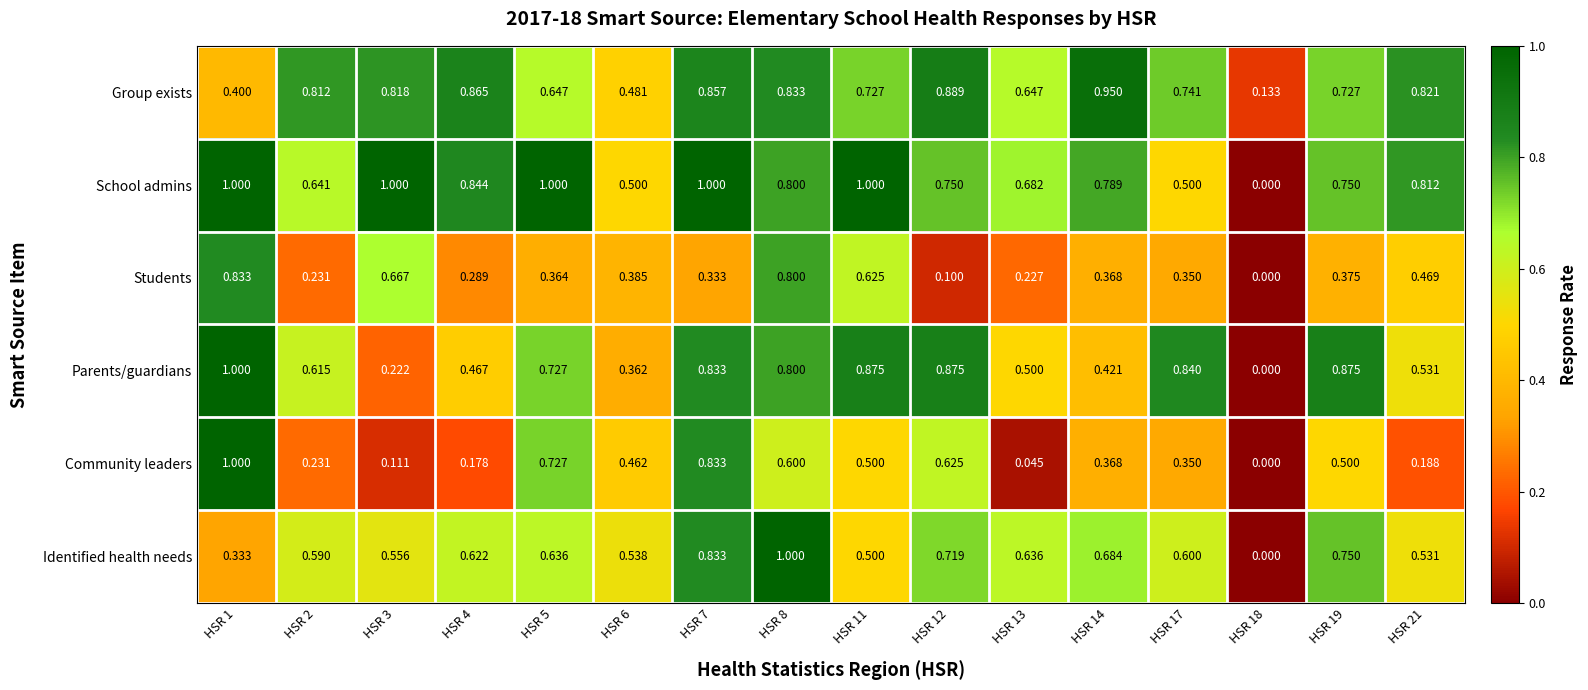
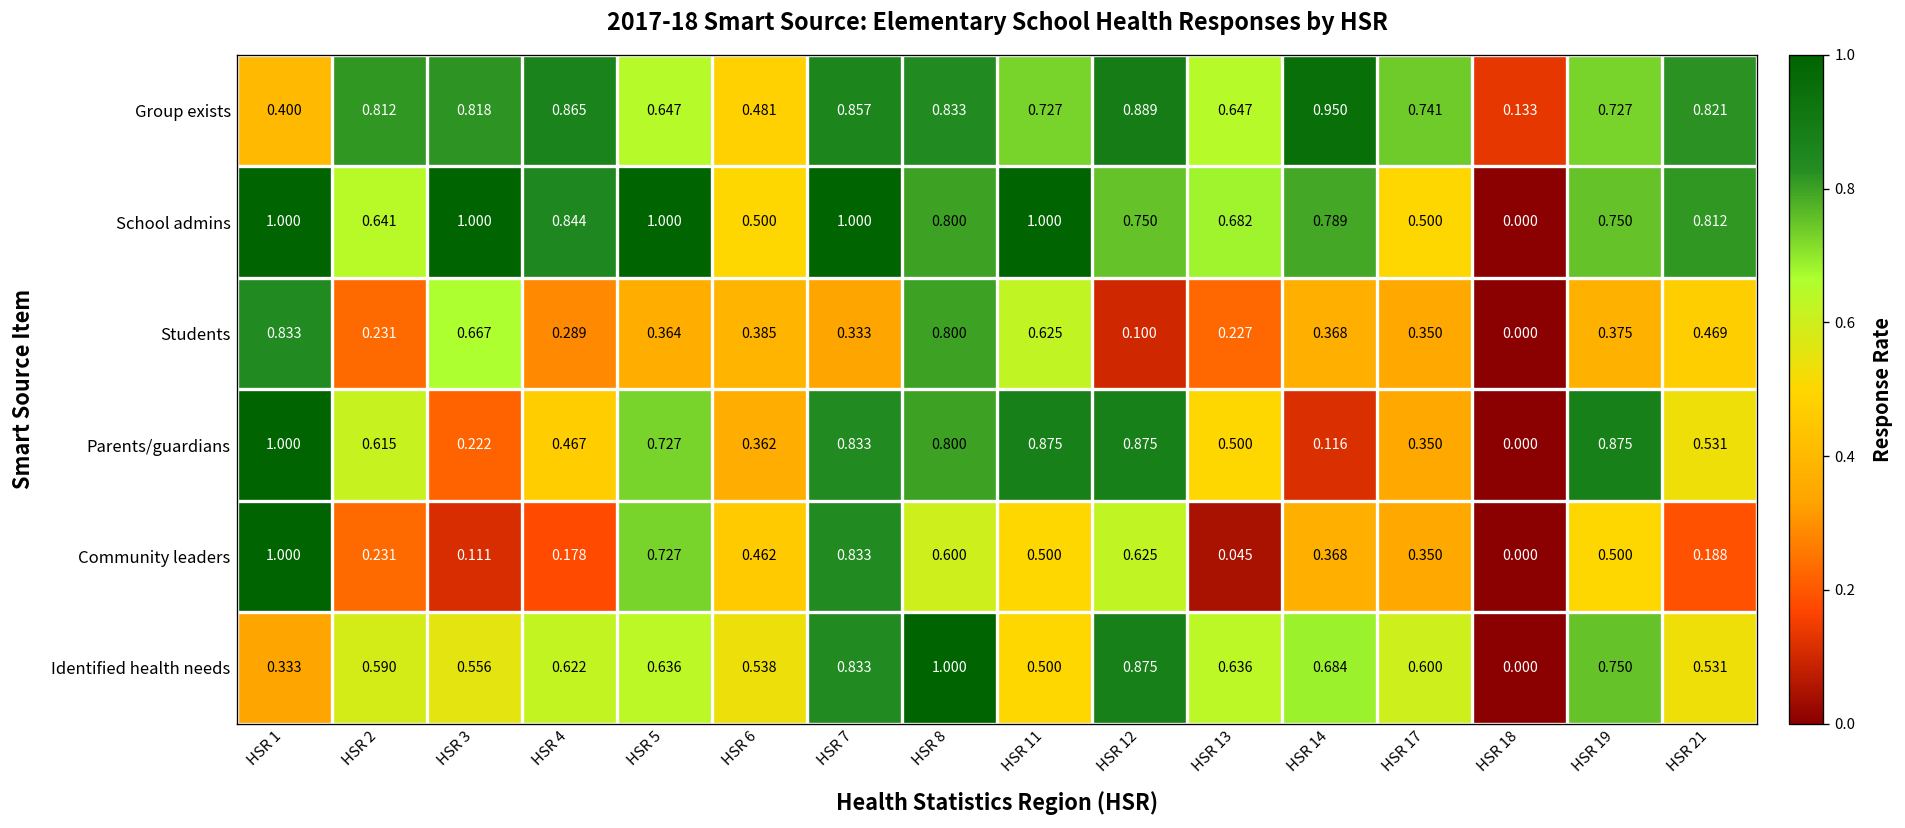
  {
    "Group exists": {
      "HSR 1": 0.400,
      "HSR 2": 0.812,
      "HSR 3": 0.818,
      "HSR 4": 0.865,
      "HSR 5": 0.647,
      "HSR 6": 0.481,
      "HSR 7": 0.857,
      "HSR 8": 0.833,
      "HSR 11": 0.727,
      "HSR 12": 0.889,
      "HSR 13": 0.647,
      "HSR 14": 0.950,
      "HSR 17": 0.741,
      "HSR 18": 0.133,
      "HSR 19": 0.727,
      "HSR 21": 0.821
    },
    "School admins": {
      "HSR 1": 1.000,
      "HSR 2": 0.641,
      "HSR 3": 1.000,
      "HSR 4": 0.844,
      "HSR 5": 1.000,
      "HSR 6": 0.500,
      "HSR 7": 1.000,
      "HSR 8": 0.800,
      "HSR 11": 1.000,
      "HSR 12": 0.750,
      "HSR 13": 0.682,
      "HSR 14": 0.789,
      "HSR 17": 0.500,
      "HSR 18": 0.000,
      "HSR 19": 0.750,
      "HSR 21": 0.812
    },
    "Students": {
      "HSR 1": 0.833,
      "HSR 2": 0.231,
      "HSR 3": 0.667,
      "HSR 4": 0.289,
      "HSR 5": 0.364,
      "HSR 6": 0.385,
      "HSR 7": 0.333,
      "HSR 8": 0.800,
      "HSR 11": 0.625,
      "HSR 12": 0.100,
      "HSR 13": 0.227,
      "HSR 14": 0.368,
      "HSR 17": 0.350,
      "HSR 18": 0.000,
      "HSR 19": 0.375,
      "HSR 21": 0.469
    },
    "Parents/guardians": {
      "HSR 1": 1.000,
      "HSR 2": 0.615,
      "HSR 3": 0.222,
      "HSR 4": 0.467,
      "HSR 5": 0.727,
      "HSR 6": 0.362,
      "HSR 7": 0.833,
      "HSR 8": 0.800,
      "HSR 11": 0.875,
      "HSR 12": 0.875,
      "HSR 13": 0.500,
-     "HSR 14": 0.421,
-     "HSR 17": 0.840,
+     "HSR 14": 0.116,
+     "HSR 17": 0.350,
      "HSR 18": 0.000,
      "HSR 19": 0.875,
      "HSR 21": 0.531
    },
    "Community leaders": {
      "HSR 1": 1.000,
      "HSR 2": 0.231,
      "HSR 3": 0.111,
      "HSR 4": 0.178,
      "HSR 5": 0.727,
      "HSR 6": 0.462,
      "HSR 7": 0.833,
      "HSR 8": 0.600,
      "HSR 11": 0.500,
      "HSR 12": 0.625,
      "HSR 13": 0.045,
      "HSR 14": 0.368,
      "HSR 17": 0.350,
      "HSR 18": 0.000,
      "HSR 19": 0.500,
      "HSR 21": 0.188
    },
    "Identified health needs": {
      "HSR 1": 0.333,
      "HSR 2": 0.590,
      "HSR 3": 0.556,
      "HSR 4": 0.622,
      "HSR 5": 0.636,
      "HSR 6": 0.538,
      "HSR 7": 0.833,
      "HSR 8": 1.000,
      "HSR 11": 0.500,
-     "HSR 12": 0.719,
+     "HSR 12": 0.875,
      "HSR 13": 0.636,
      "HSR 14": 0.684,
      "HSR 17": 0.600,
      "HSR 18": 0.000,
      "HSR 19": 0.750,
      "HSR 21": 0.531
    }
  }
